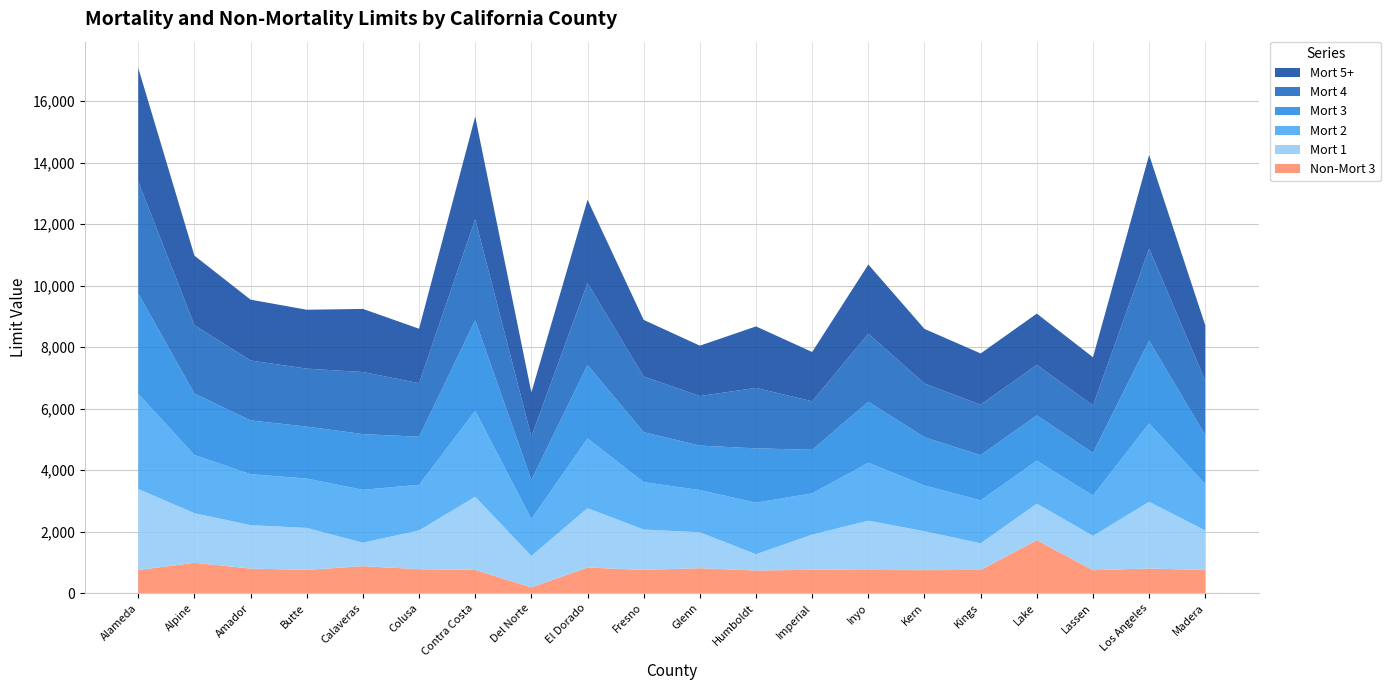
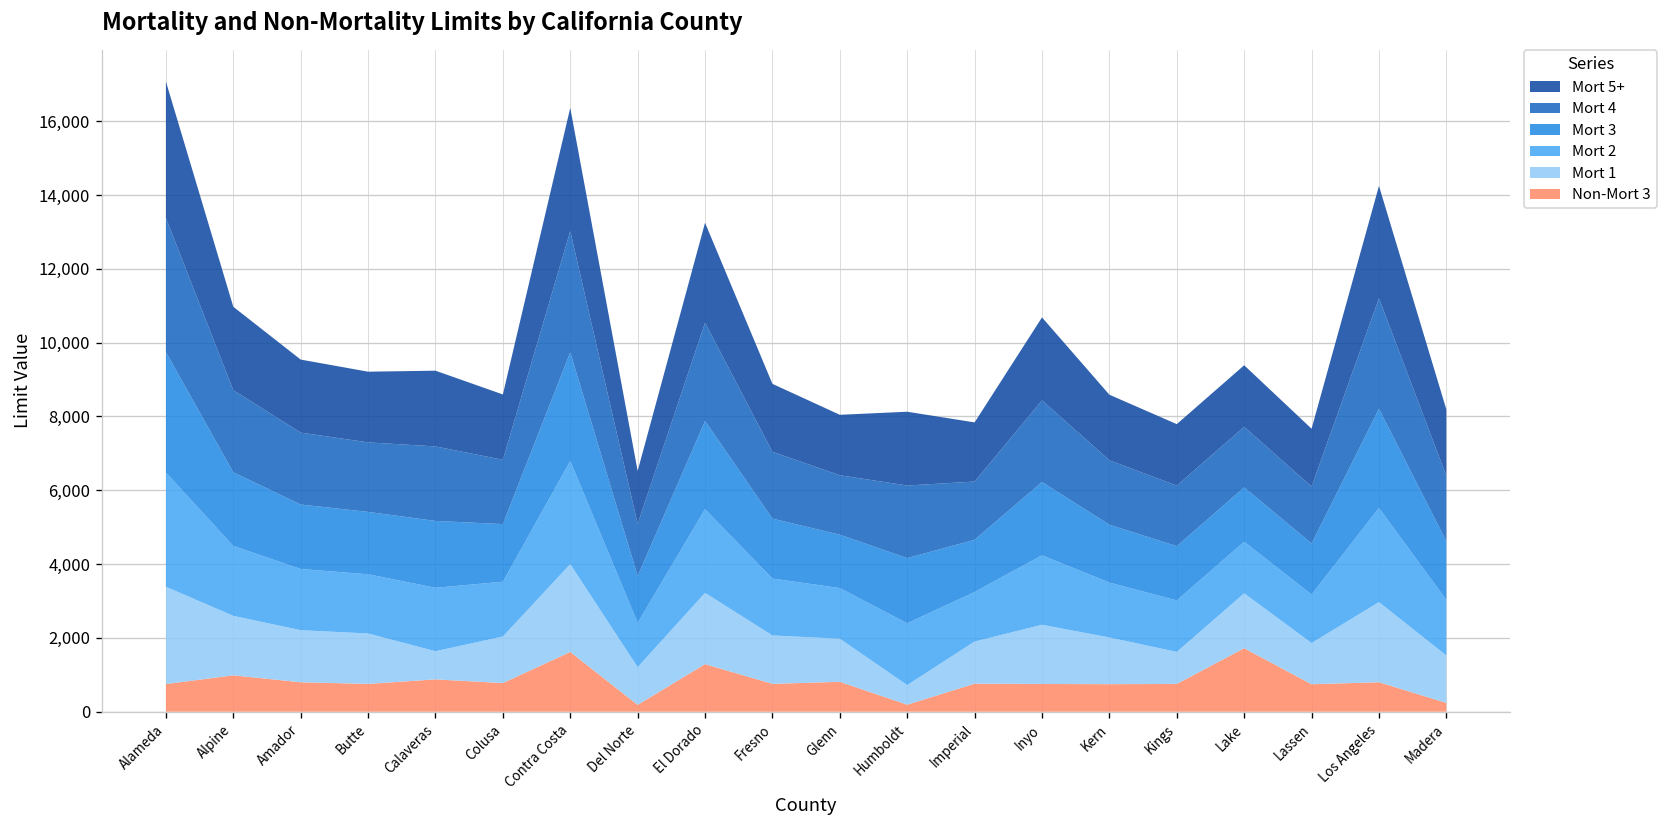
  {
    "Non-Mort 3": {
      "Alameda": "800",
      "Alpine": "1,000",
      "Amador": "800",
      "Butte": "800",
      "Calaveras": "900",
      "Colusa": "800",
-     "Contra Costa": "800",
+     "Contra Costa": "1,600",
      "Del Norte": "200",
-     "El Dorado": "800",
+     "El Dorado": "1,300",
      "Fresno": "800",
      "Glenn": "800",
-     "Humboldt": "700",
+     "Humboldt": "200",
      "Imperial": "800",
      "Inyo": "800",
      "Kern": "700",
      "Kings": "800",
      "Lake": "1,700",
      "Lassen": "700",
      "Los Angeles": "800",
-     "Madera": "800"
+     "Madera": "200"
    },
    "Mort 1": {
      "Alameda": "2,600",
      "Alpine": "1,600",
      "Amador": "1,400",
      "Butte": "1,400",
      "Calaveras": "800",
      "Colusa": "1,300",
      "Contra Costa": "2,400",
      "Del Norte": "1,000",
      "El Dorado": "1,900",
      "Fresno": "1,300",
      "Glenn": "1,200",
      "Humboldt": "500",
      "Imperial": "1,100",
      "Inyo": "1,600",
      "Kern": "1,300",
      "Kings": "900",
-     "Lake": "1,200",
+     "Lake": "1,500",
      "Lassen": "1,100",
      "Los Angeles": "2,200",
      "Madera": "1,300"
    }
  }
